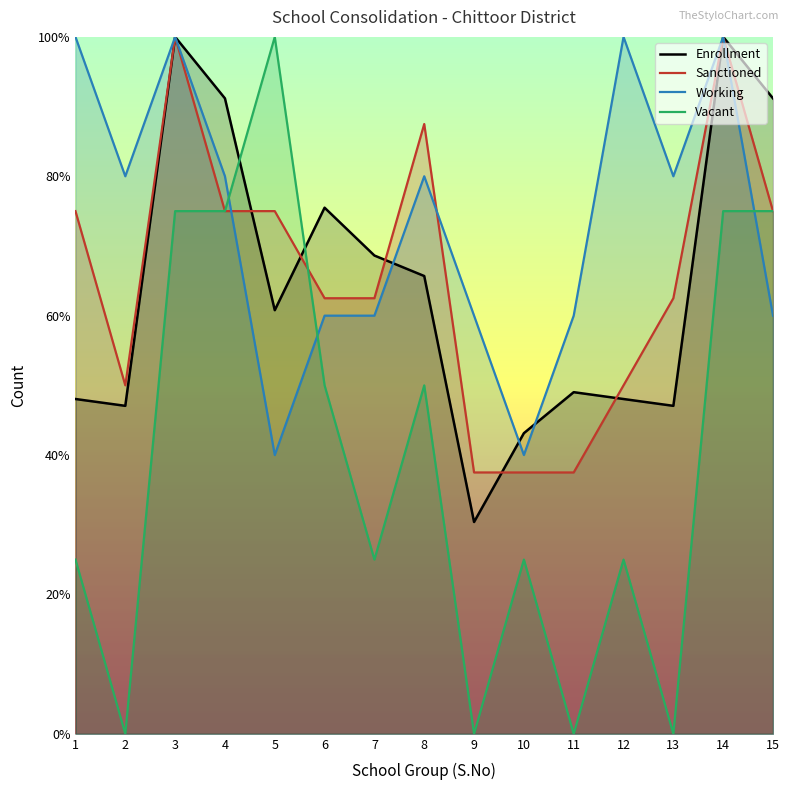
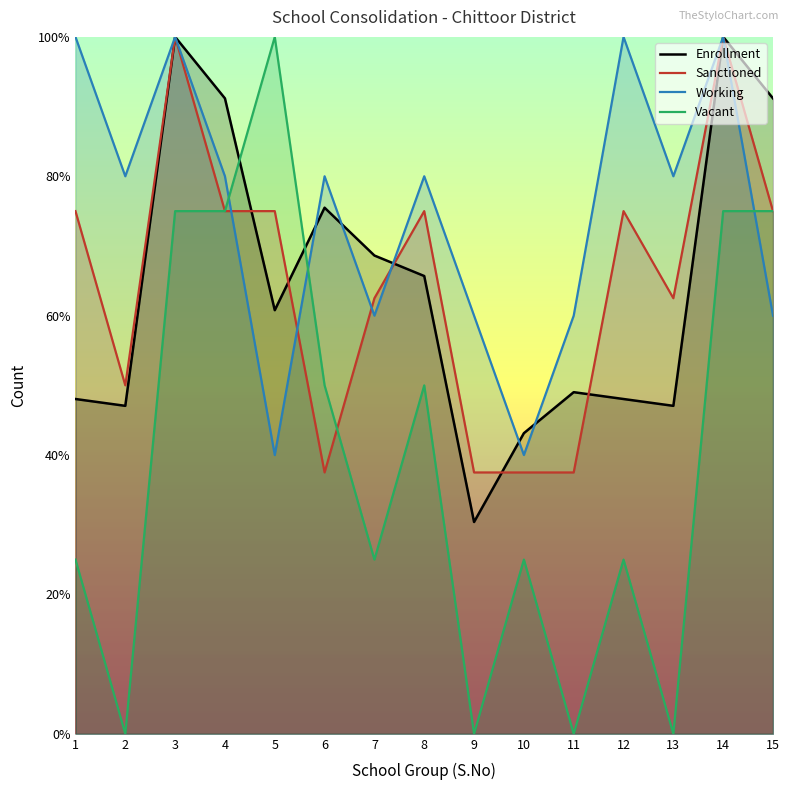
  {
    "Enrollment": {
      "1": "48%",
      "2": "47%",
      "4": "91%",
      "5": "61%",
      "6": "75%",
      "7": "69%",
      "8": "66%",
      "9": "30%",
      "10": "43%",
      "11": "49%",
      "12": "48%",
      "13": "47%",
      "15": "91%"
    },
    "Sanctioned": {
      "1": "75%",
      "2": "50%",
      "5": "75%",
-     "6": "63%",
+     "6": "38%",
      "7": "63%",
-     "8": "88%",
+     "8": "75%",
      "9": "38%",
      "10": "38%",
      "11": "38%",
-     "12": "50%",
+     "12": "75%",
      "13": "63%"
    },
    "Working": {
      "1": "100%",
      "2": "80%",
      "4": "80%",
      "5": "40%",
-     "6": "60%",
+     "6": "80%",
      "7": "60%",
      "8": "80%",
      "9": "60%",
      "10": "40%",
      "11": "60%",
      "12": "100%",
      "13": "80%",
      "15": "60%"
    },
    "Vacant": {
      "1": "25%",
      "2": "0%",
      "3": "75%",
      "5": "100%",
      "6": "50%",
      "7": "25%",
      "8": "50%",
      "9": "0%",
      "10": "25%",
      "11": "0%",
      "12": "25%",
      "13": "0%",
      "14": "75%"
    }
  }
